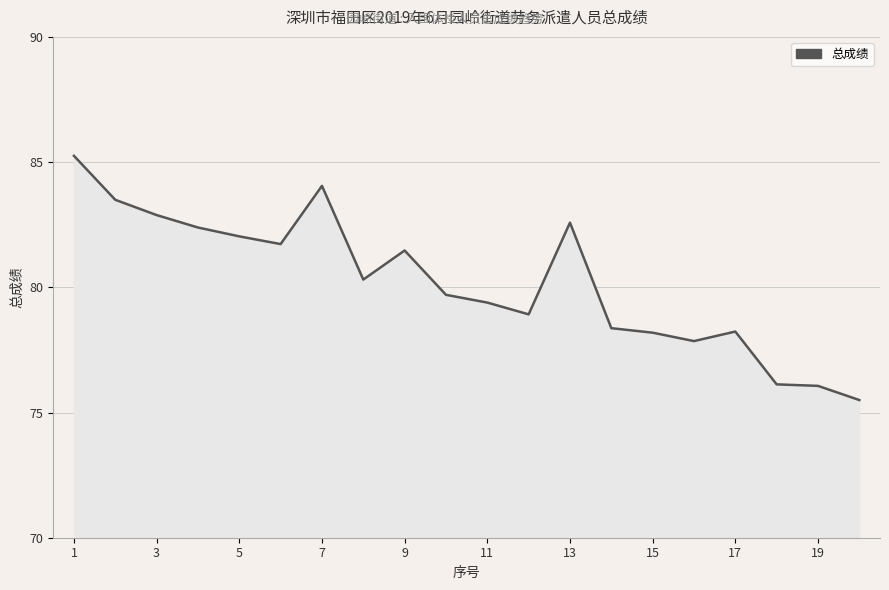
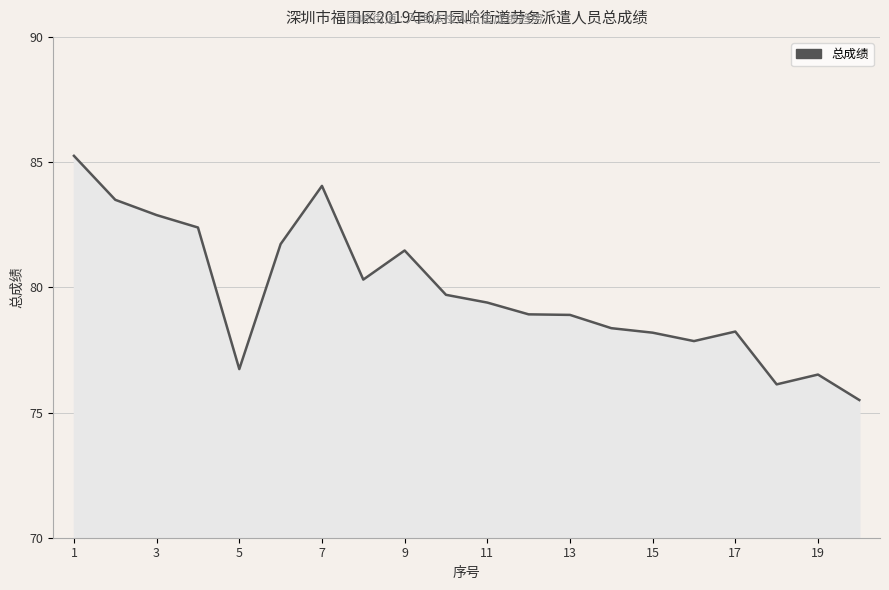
  {
    "1": 85.3,
    "3": 82.9,
-   "5": 82.0,
+   "5": 76.7,
    "7": 84.1,
    "9": 81.5,
    "11": 79.4,
-   "13": 82.6,
+   "13": 78.9,
    "15": 78.2,
    "17": 78.2,
-   "19": 76.1
+   "19": 76.5
  }
